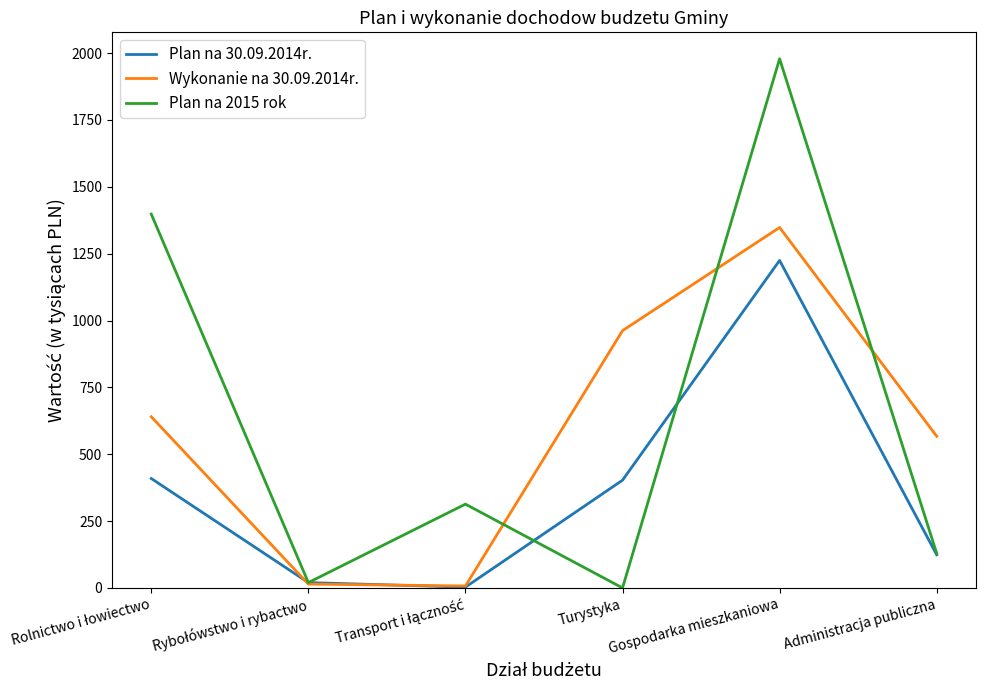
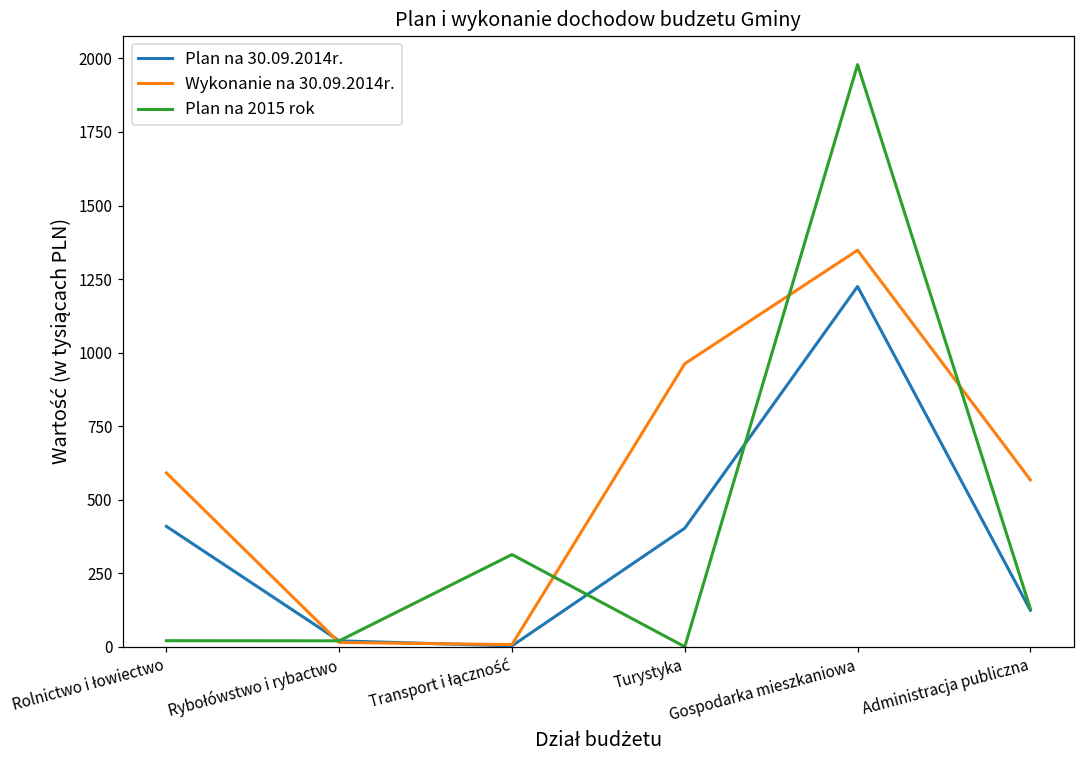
  {
    "Plan na 30.09.2014r.": {
      "Rolnictwo i łowiectwo": 410,
      "Turystyka": 400,
      "Gospodarka mieszkaniowa": 1220
    },
    "Wykonanie na 30.09.2014r.": {
-     "Rolnictwo i łowiectwo": 640,
+     "Rolnictwo i łowiectwo": 590,
      "Turystyka": 960,
      "Gospodarka mieszkaniowa": 1350,
      "Administracja publiczna": 570
    },
    "Plan na 2015 rok": {
-     "Rolnictwo i łowiectwo": 1400,
+     "Rolnictwo i łowiectwo": 20,
      "Transport i łączność": 310,
      "Turystyka": 0,
      "Gospodarka mieszkaniowa": 1980
    }
  }
